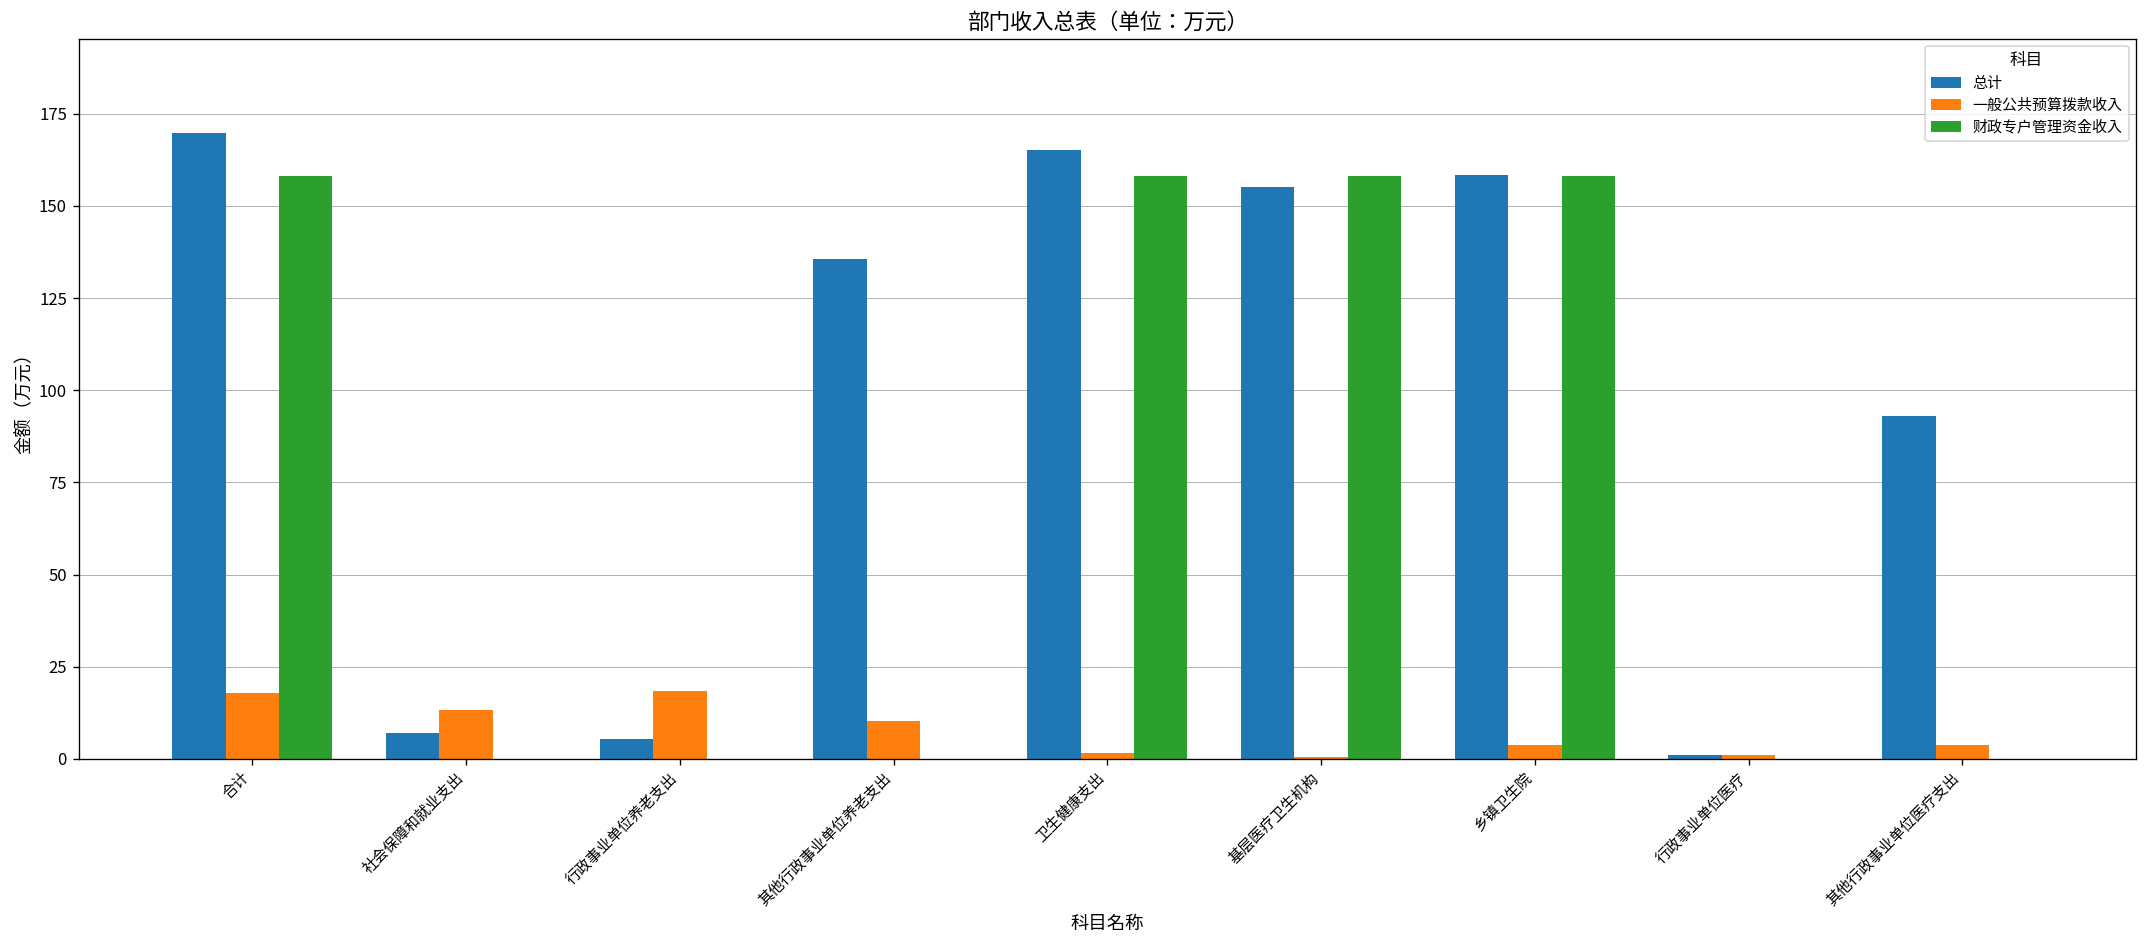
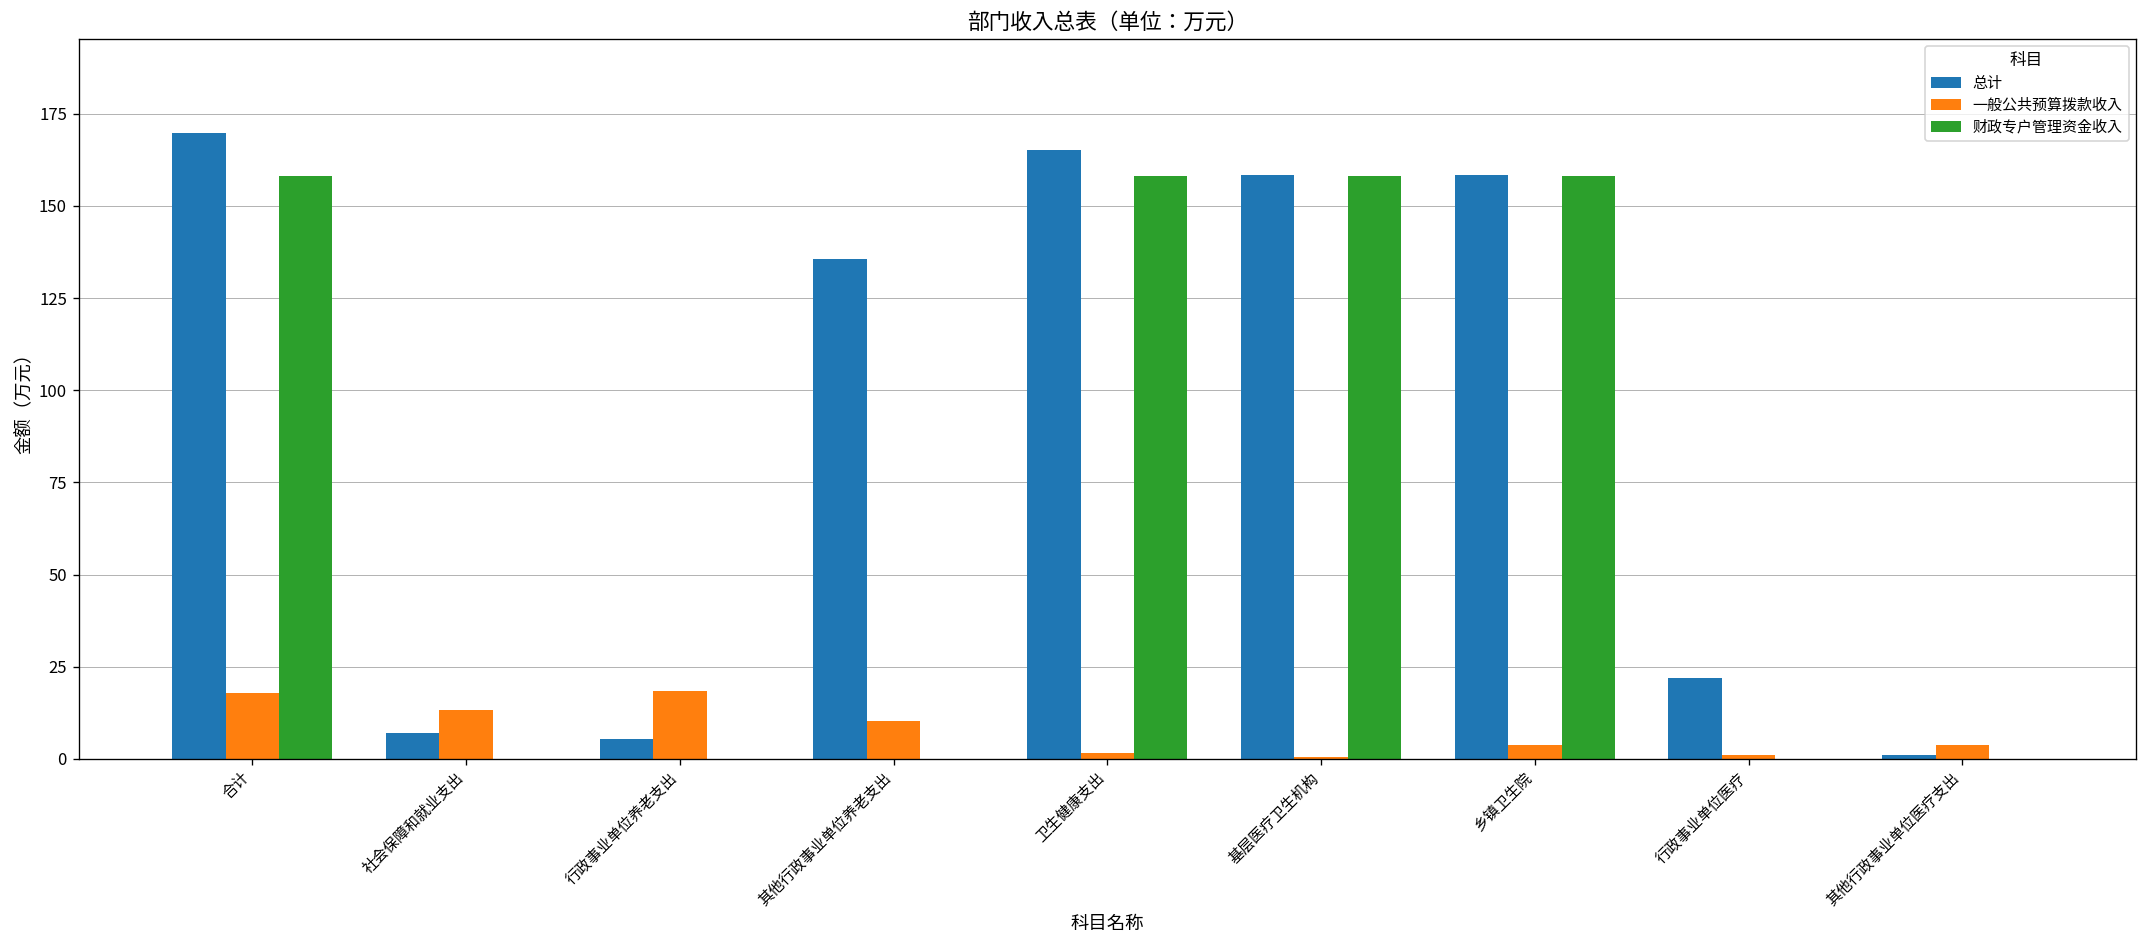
  {
    "总计": {
      "合计": 170,
      "社会保障和就业支出": 7,
      "行政事业单位养老支出": 6,
      "其他行政事业单位养老支出": 136,
      "卫生健康支出": 165,
-     "基层医疗卫生机构": 155,
+     "基层医疗卫生机构": 159,
      "乡镇卫生院": 159,
-     "行政事业单位医疗": 1,
-     "其他行政事业单位医疗支出": 93
+     "行政事业单位医疗": 22,
+     "其他行政事业单位医疗支出": 1
    },
    "一般公共预算拨款收入": {
      "合计": 18,
      "社会保障和就业支出": 13,
      "行政事业单位养老支出": 19,
      "其他行政事业单位养老支出": 10,
      "卫生健康支出": 2,
      "乡镇卫生院": 4,
      "行政事业单位医疗": 1,
      "其他行政事业单位医疗支出": 4
    },
    "财政专户管理资金收入": {
      "合计": 158,
      "社会保障和就业支出": 0,
      "行政事业单位养老支出": 0,
      "其他行政事业单位养老支出": 0,
      "卫生健康支出": 158,
      "基层医疗卫生机构": 158,
      "乡镇卫生院": 158,
      "行政事业单位医疗": 0,
      "其他行政事业单位医疗支出": 0
    }
  }
